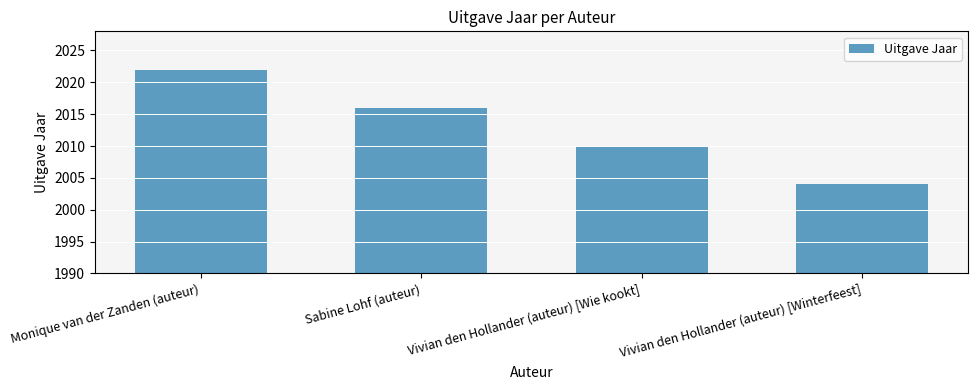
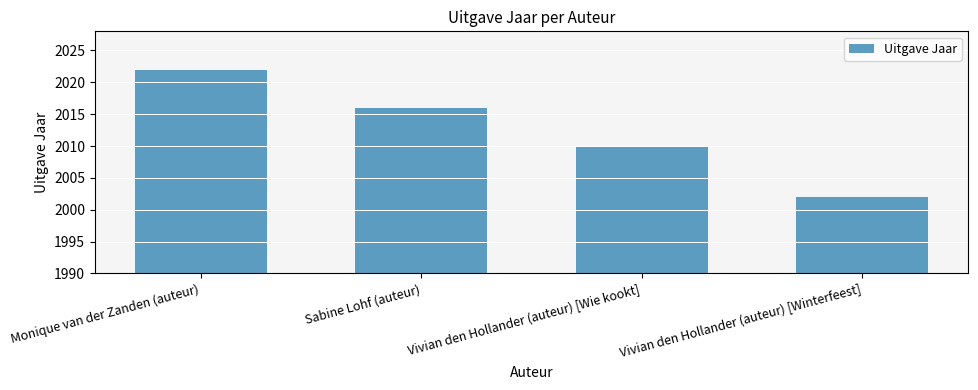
  {
    "Monique van der Zanden (auteur)": 2022,
    "Sabine Lohf (auteur)": 2016,
    "Vivian den Hollander (auteur) [Wie kookt]": 2010,
-   "Vivian den Hollander (auteur) [Winterfeest]": 2004
+   "Vivian den Hollander (auteur) [Winterfeest]": 2002
  }
